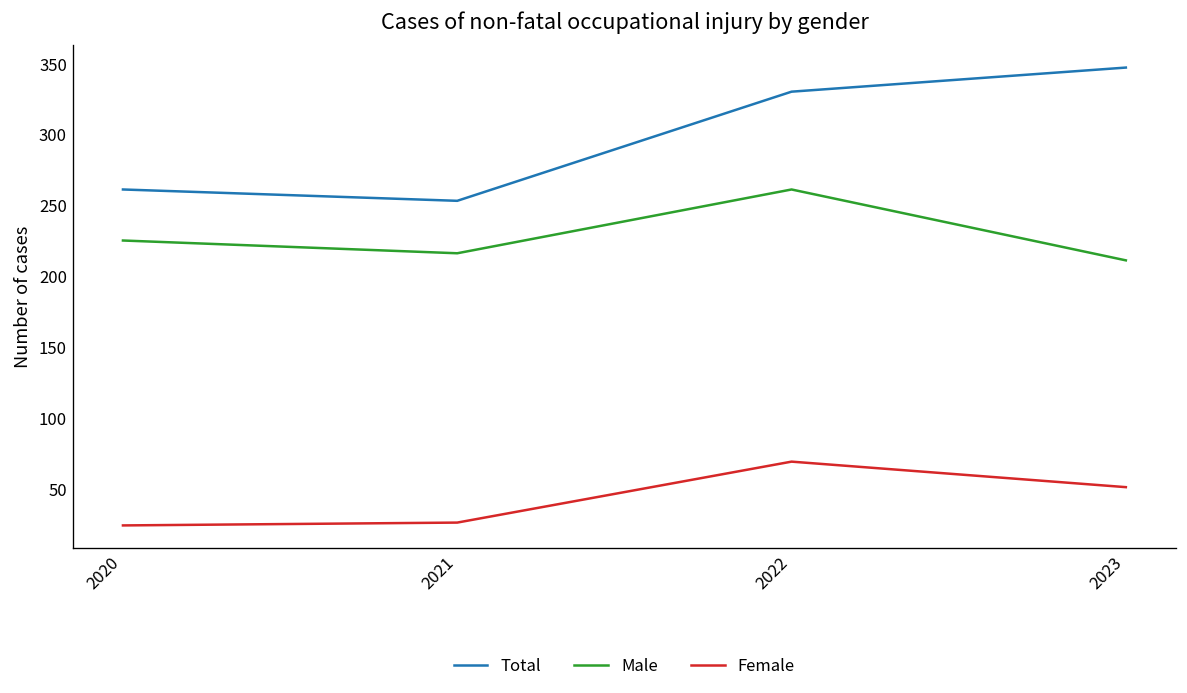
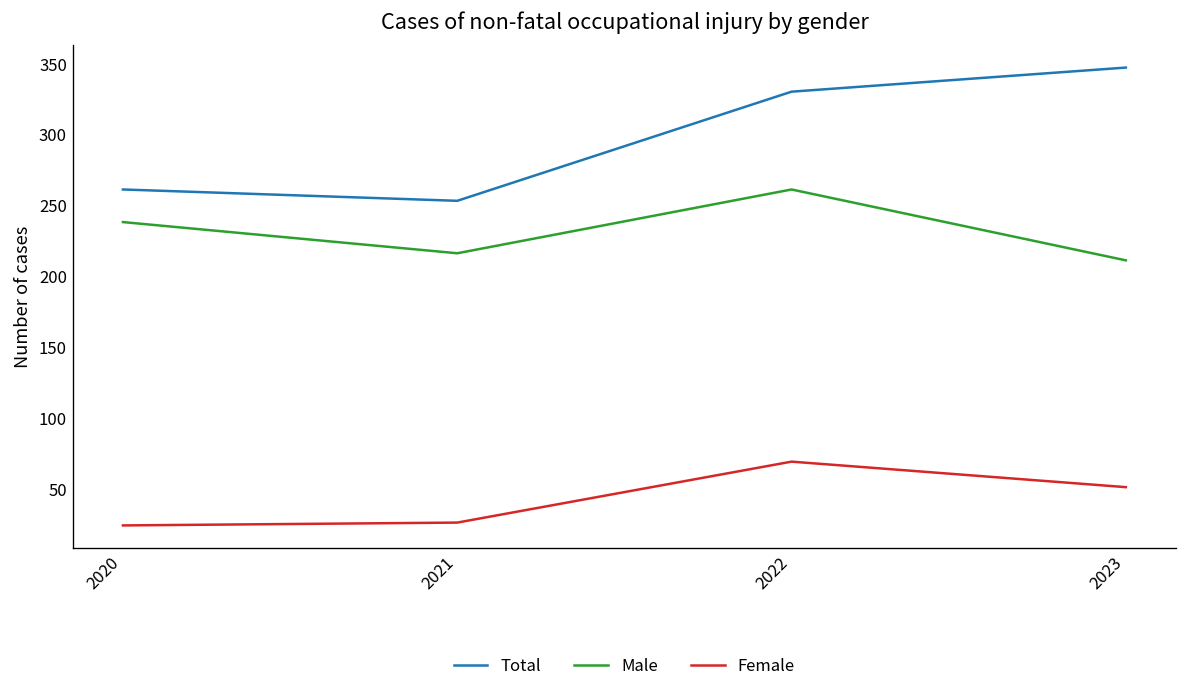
  {
    "Total": {
      "2020": 261,
      "2021": 253,
      "2022": 330,
      "2023": 347
    },
    "Male": {
-     "2020": 225,
+     "2020": 238,
      "2021": 216,
      "2022": 261,
      "2023": 211
    },
    "Female": {
      "2020": 24,
      "2021": 26,
      "2022": 69,
      "2023": 51
    }
  }
